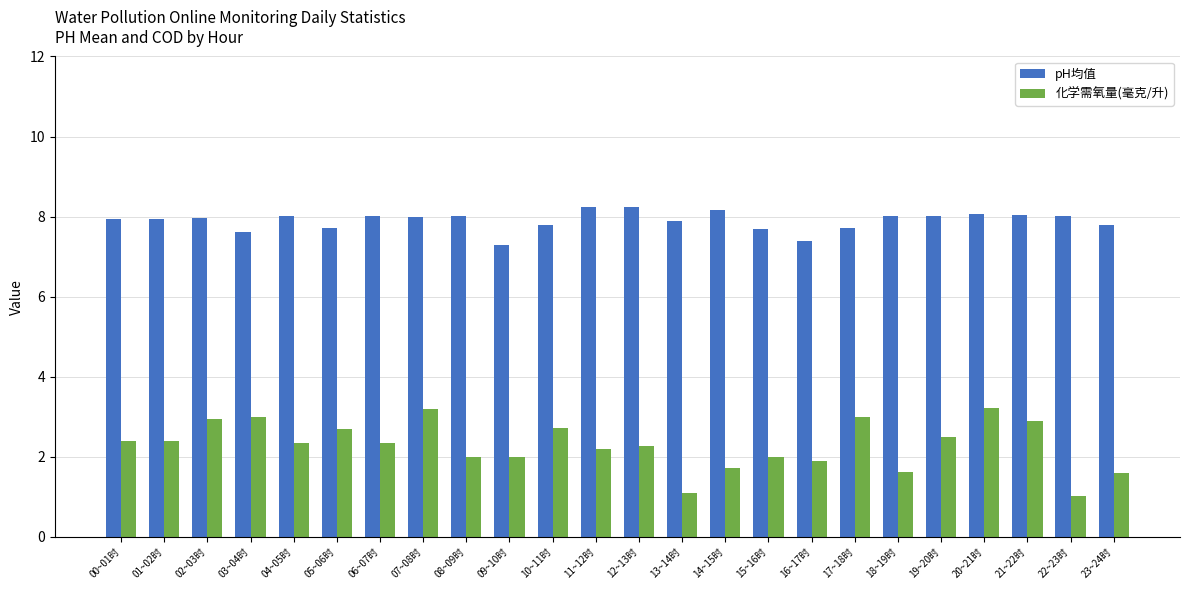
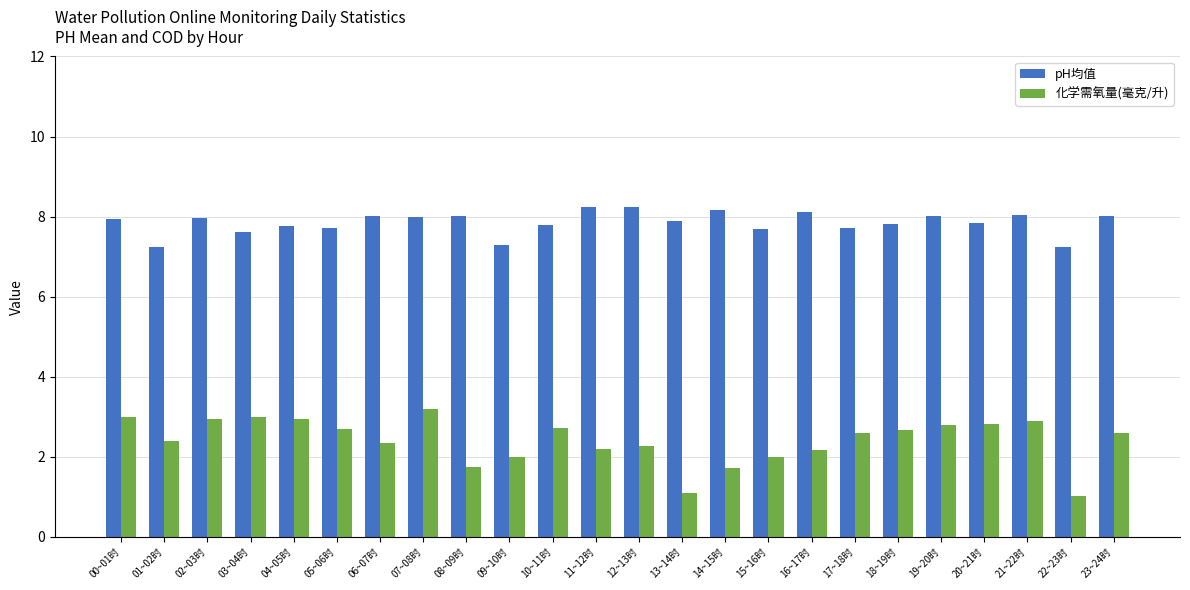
  {
    "pH均值": {
      "00~01时": 7.9,
-     "01~02时": 7.9,
+     "01~02时": 7.2,
      "02~03时": 8.0,
      "03~04时": 7.6,
-     "04~05时": 8.0,
+     "04~05时": 7.8,
      "05~06时": 7.7,
      "06~07时": 8.0,
      "07~08时": 8.0,
      "08~09时": 8.0,
      "09~10时": 7.3,
      "10~11时": 7.8,
      "11~12时": 8.2,
      "12~13时": 8.2,
      "13~14时": 7.9,
      "14~15时": 8.2,
      "15~16时": 7.7,
-     "16~17时": 7.4,
+     "16~17时": 8.1,
      "17~18时": 7.7,
-     "18~19时": 8.0,
+     "18~19时": 7.8,
      "19~20时": 8.0,
-     "20~21时": 8.1,
+     "20~21时": 7.9,
      "21~22时": 8.0,
-     "22~23时": 8.0,
-     "23~24时": 7.8
+     "22~23时": 7.2,
+     "23~24时": 8.0
    },
    "化学需氧量(毫克/升)": {
-     "00~01时": 2.4,
+     "00~01时": 3.0,
      "01~02时": 2.4,
      "02~03时": 2.9,
      "03~04时": 3.0,
-     "04~05时": 2.3,
+     "04~05时": 2.9,
      "05~06时": 2.7,
      "06~07时": 2.3,
      "07~08时": 3.2,
-     "08~09时": 2.0,
+     "08~09时": 1.7,
      "09~10时": 2.0,
      "10~11时": 2.7,
      "11~12时": 2.2,
      "12~13时": 2.3,
      "13~14时": 1.1,
      "14~15时": 1.7,
      "15~16时": 2.0,
-     "16~17时": 1.9,
-     "17~18时": 3.0,
-     "18~19时": 1.6,
-     "19~20时": 2.5,
-     "20~21时": 3.2,
+     "16~17时": 2.2,
+     "17~18时": 2.6,
+     "18~19时": 2.7,
+     "19~20时": 2.8,
+     "20~21时": 2.8,
      "21~22时": 2.9,
      "22~23时": 1.0,
-     "23~24时": 1.6
+     "23~24时": 2.6
    }
  }
